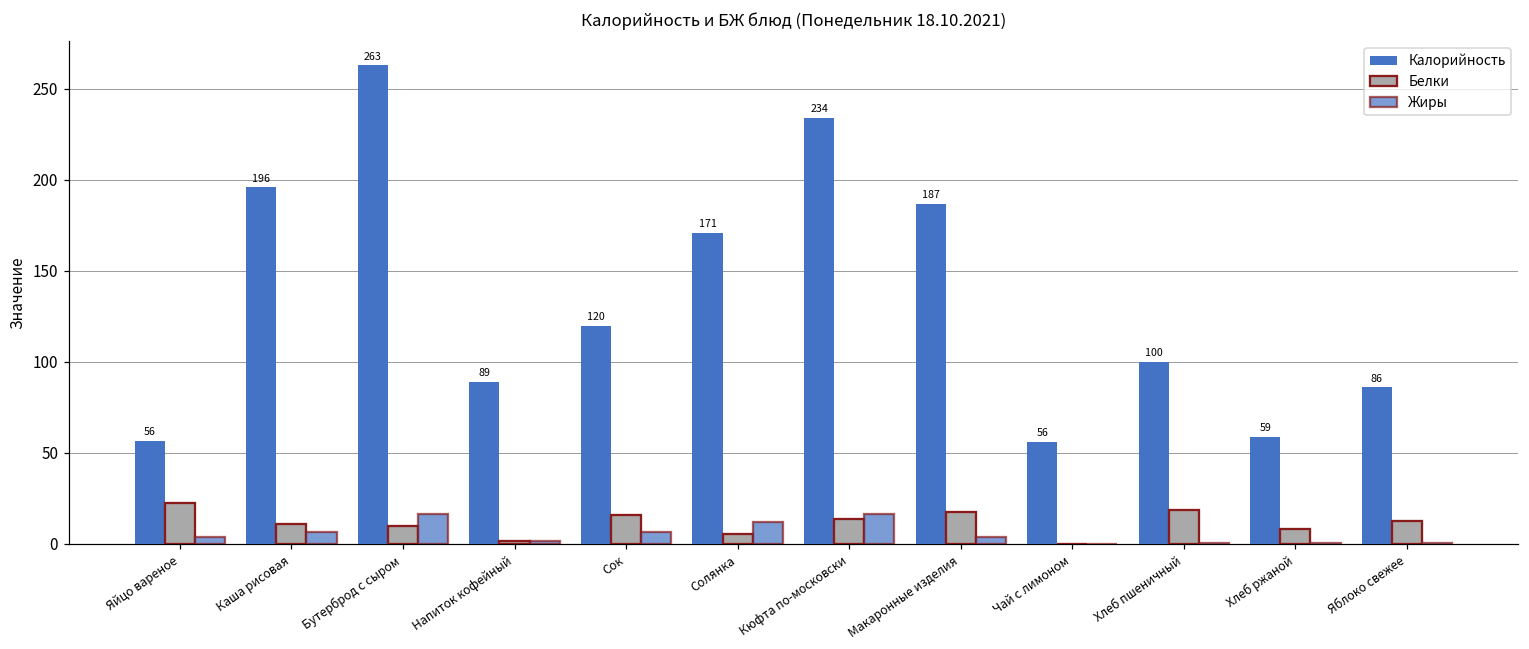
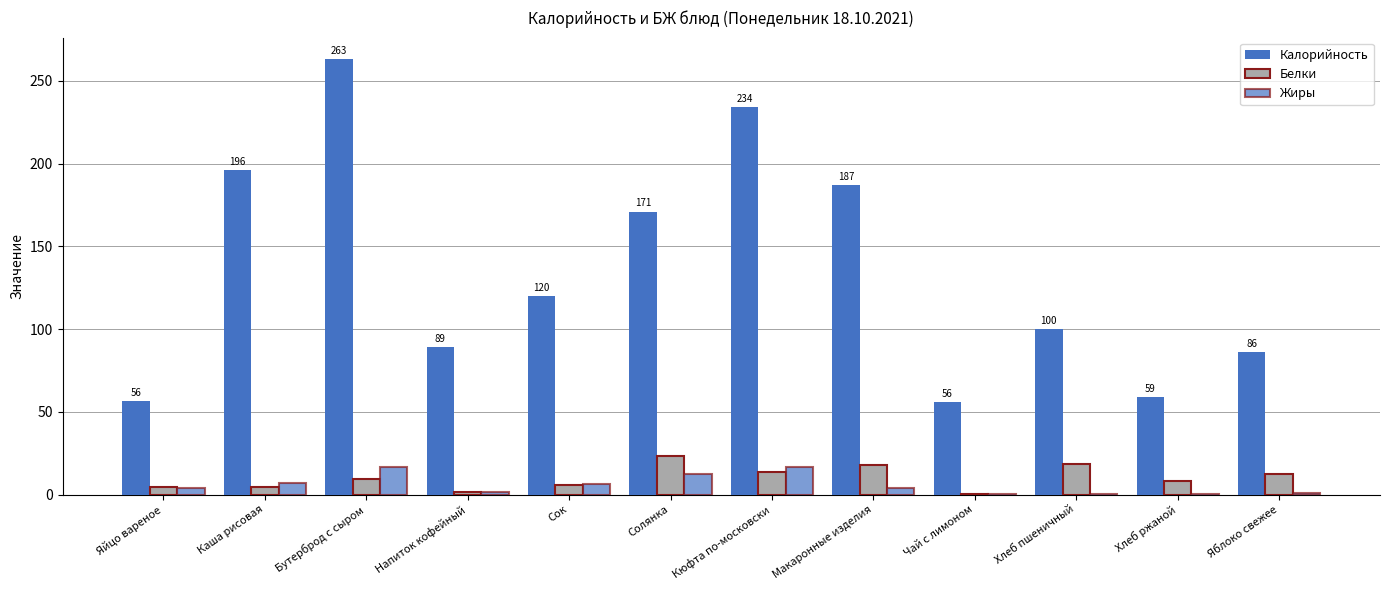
  {
    "Белки": {
-     "Яйцо вареное": 23,
-     "Каша рисовая": 11,
+     "Яйцо вареное": 5,
+     "Каша рисовая": 4,
      "Бутерброд с сыром": 10,
      "Напиток кофейный": 2,
-     "Сок": 16,
-     "Солянка": 6,
+     "Сок": 6,
+     "Солянка": 23,
      "Кюфта по-московски": 14,
      "Макаронные изделия": 18,
      "Хлеб пшеничный": 19,
      "Хлеб ржаной": 8,
      "Яблоко свежее": 12
    }
  }
